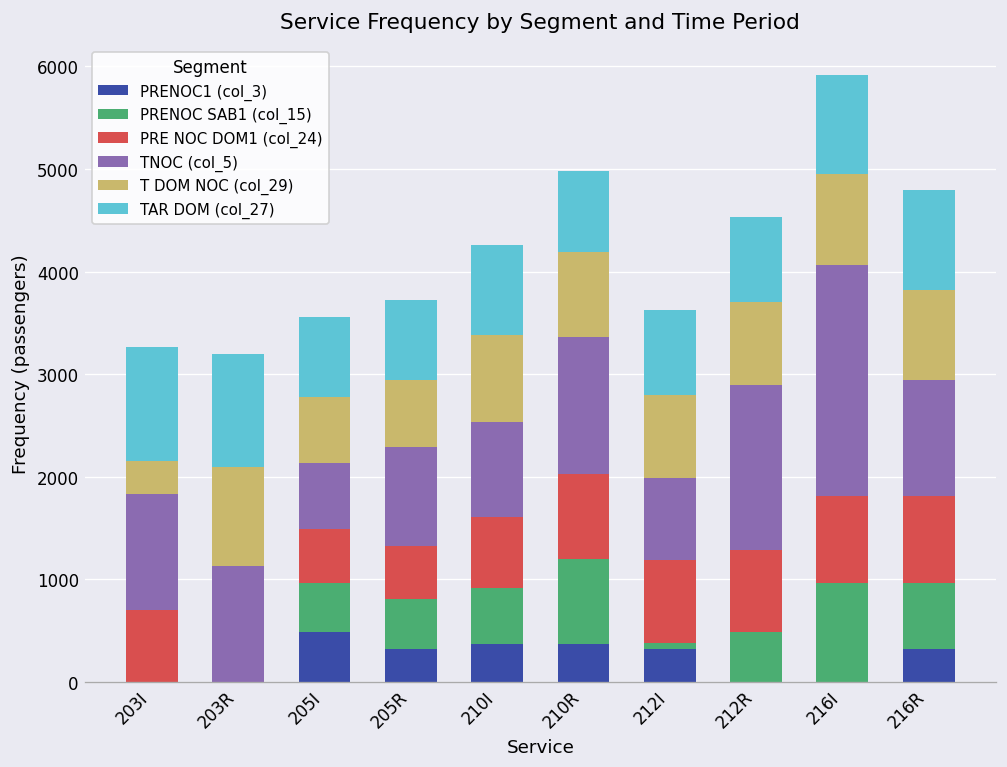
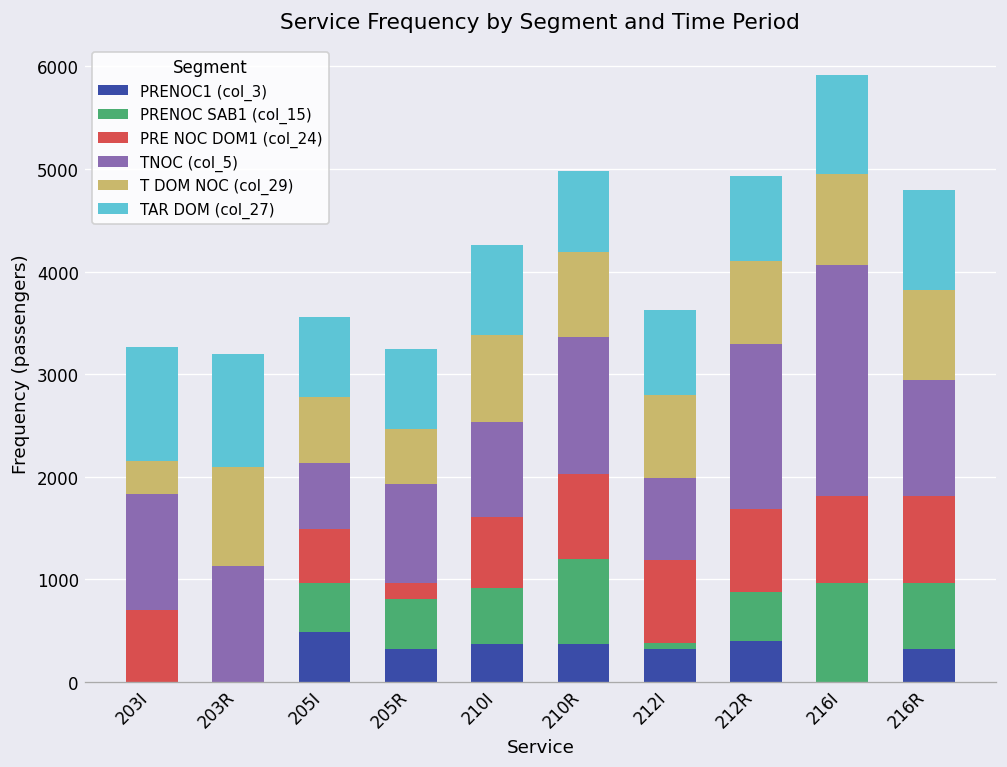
  {
    "PRENOC1 (col_3)": {
      "203I": 0,
      "203R": 0,
      "205I": 500,
      "205R": 300,
      "210I": 400,
      "210R": 400,
      "212I": 300,
-     "212R": 0,
+     "212R": 400,
      "216I": 0,
      "216R": 300
    },
    "PRENOC SAB1 (col_15)": {
      "203I": 0,
      "203R": 0,
      "205I": 500,
      "205R": 500,
      "210I": 600,
      "210R": 800,
      "212I": 100,
      "212R": 500,
      "216I": 1000,
      "216R": 600
    },
    "PRE NOC DOM1 (col_24)": {
      "203I": 700,
      "203R": 0,
      "205I": 500,
-     "205R": 500,
+     "205R": 200,
      "210I": 700,
      "210R": 800,
      "212I": 800,
      "212R": 800,
      "216I": 800,
      "216R": 800
    },
    "TNOC (col_5)": {
      "203I": 1100,
      "203R": 1100,
      "205I": 600,
      "205R": 1000,
      "210I": 900,
      "210R": 1300,
      "212I": 800,
      "212R": 1600,
      "216I": 2300,
      "216R": 1100
    },
    "T DOM NOC (col_29)": {
      "203I": 300,
      "203R": 1000,
      "205I": 600,
-     "205R": 600,
+     "205R": 500,
      "210I": 900,
      "210R": 800,
      "212I": 800,
      "212R": 800,
      "216I": 900,
      "216R": 900
    },
    "TAR DOM (col_27)": {
      "203I": 1100,
      "203R": 1100,
      "205I": 800,
      "205R": 800,
      "210I": 900,
      "210R": 800,
      "212I": 800,
      "212R": 800,
      "216I": 1000,
      "216R": 1000
    }
  }
